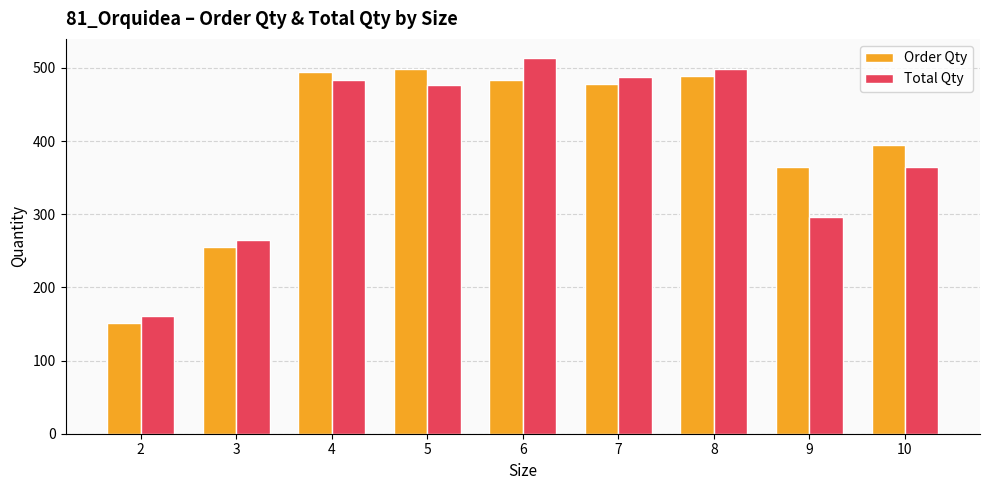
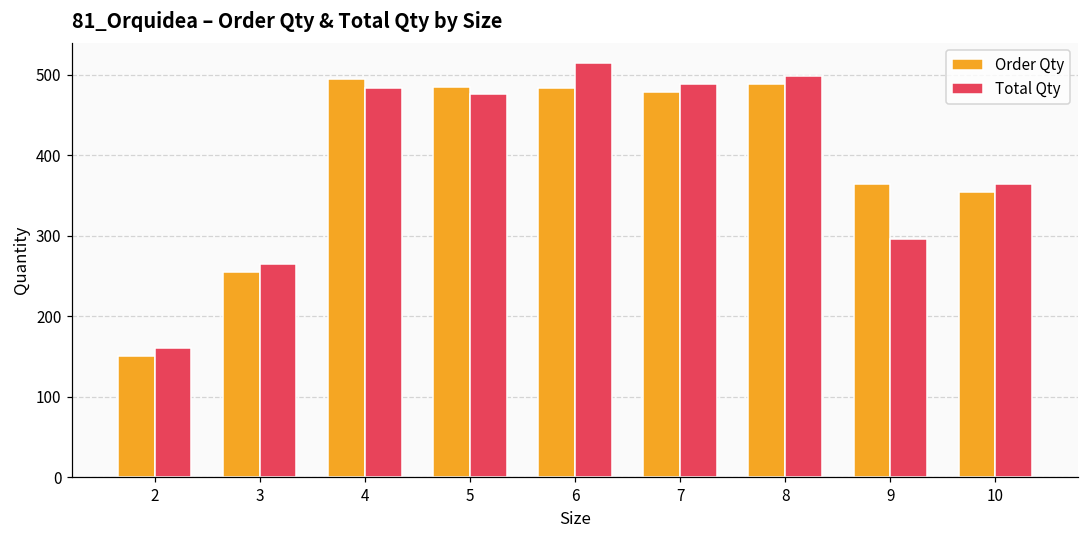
  {
    "Order Qty": {
      "2": 150,
      "3": 260,
      "4": 500,
-     "5": 500,
+     "5": 490,
      "6": 480,
      "7": 480,
      "8": 490,
      "9": 360,
-     "10": 390
+     "10": 350
    },
    "Total Qty": {
      "2": 160,
      "3": 270,
      "4": 480,
      "5": 480,
      "6": 510,
      "7": 490,
      "8": 500,
      "9": 300,
      "10": 360
    }
  }
